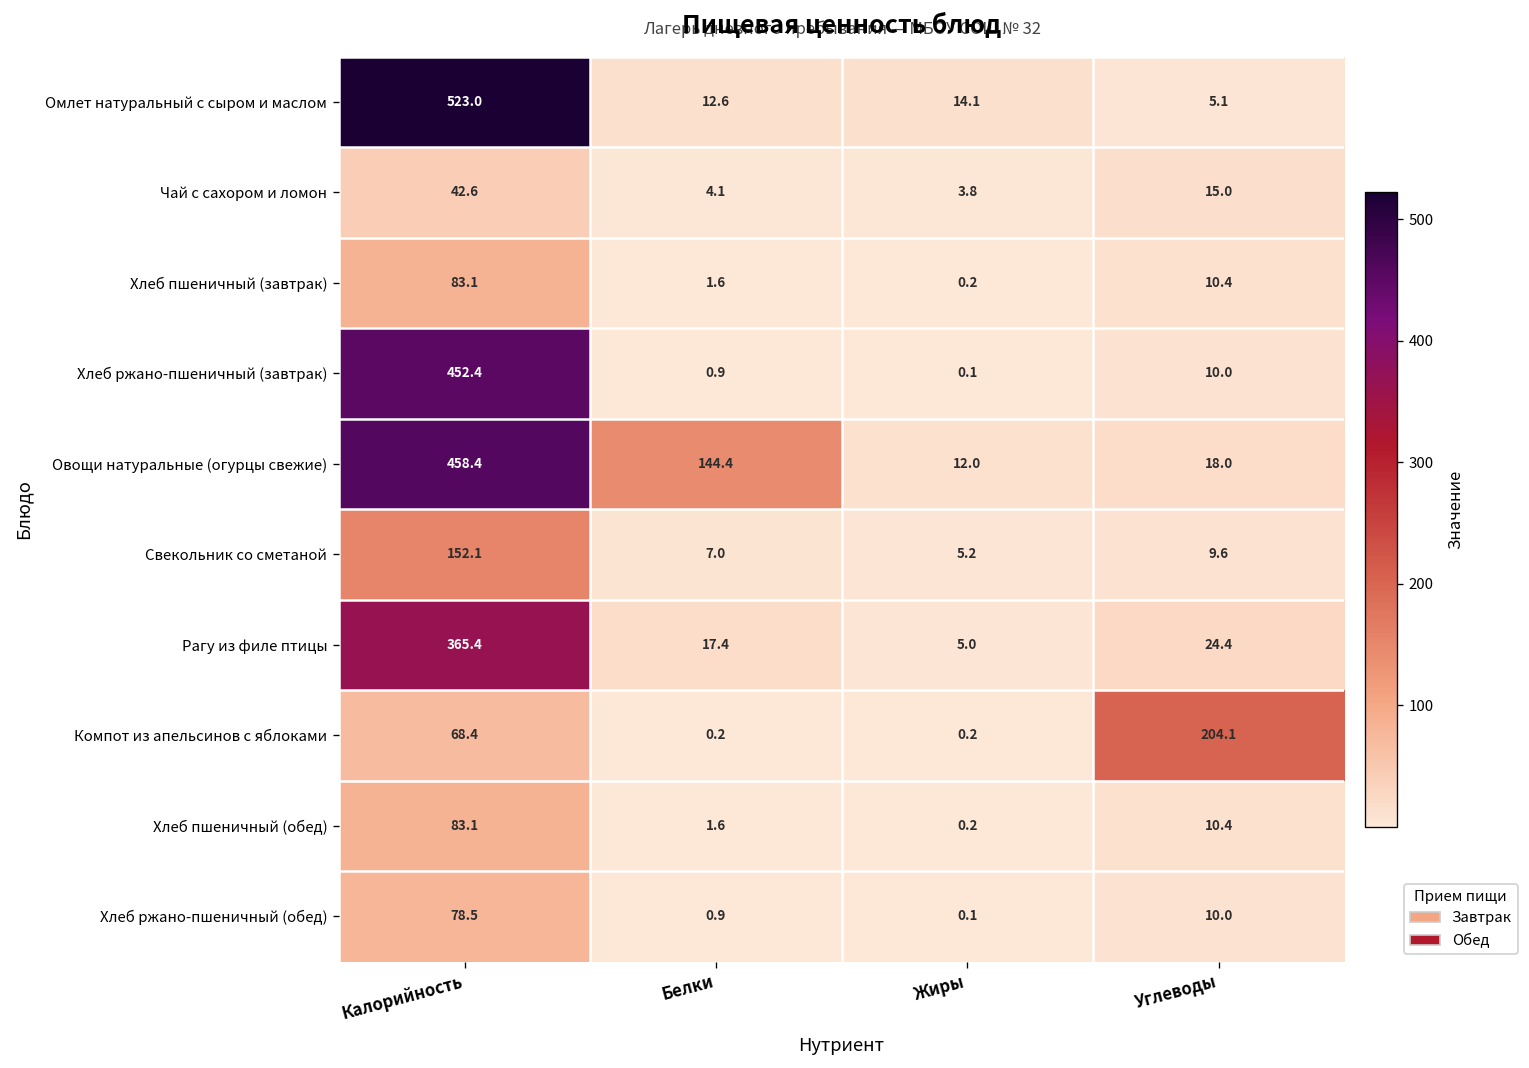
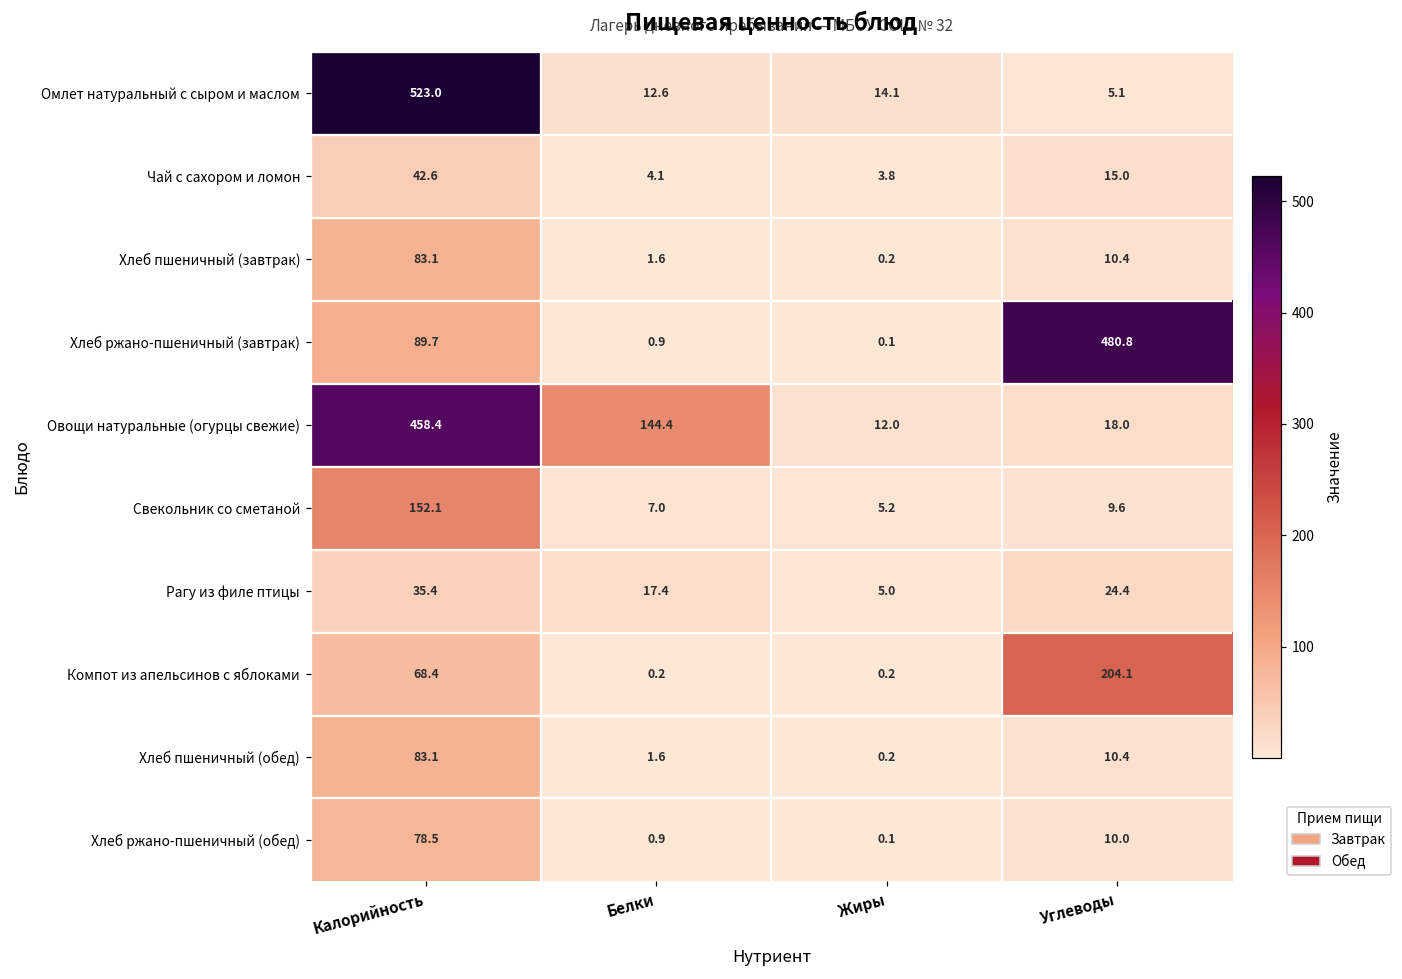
  {
    "Омлет натуральный с сыром и маслом": {
      "Калорийность": 523.0,
      "Белки": 12.6,
      "Жиры": 14.1,
      "Углеводы": 5.1
    },
    "Чай с сахором и ломон": {
      "Калорийность": 42.6,
      "Белки": 4.1,
      "Жиры": 3.8,
      "Углеводы": 15.0
    },
    "Хлеб пшеничный (завтрак)": {
      "Калорийность": 83.1,
      "Белки": 1.6,
      "Жиры": 0.2,
      "Углеводы": 10.4
    },
    "Хлеб ржано-пшеничный (завтрак)": {
-     "Калорийность": 452.4,
+     "Калорийность": 89.7,
      "Белки": 0.9,
      "Жиры": 0.1,
-     "Углеводы": 10.0
+     "Углеводы": 480.8
    },
    "Овощи натуральные (огурцы свежие)": {
      "Калорийность": 458.4,
      "Белки": 144.4,
      "Жиры": 12.0,
      "Углеводы": 18.0
    },
    "Свекольник со сметаной": {
      "Калорийность": 152.1,
      "Белки": 7.0,
      "Жиры": 5.2,
      "Углеводы": 9.6
    },
    "Рагу из филе птицы": {
-     "Калорийность": 365.4,
+     "Калорийность": 35.4,
      "Белки": 17.4,
      "Жиры": 5.0,
      "Углеводы": 24.4
    },
    "Компот из апельсинов с яблоками": {
      "Калорийность": 68.4,
      "Белки": 0.2,
      "Жиры": 0.2,
      "Углеводы": 204.1
    },
    "Хлеб пшеничный (обед)": {
      "Калорийность": 83.1,
      "Белки": 1.6,
      "Жиры": 0.2,
      "Углеводы": 10.4
    },
    "Хлеб ржано-пшеничный (обед)": {
      "Калорийность": 78.5,
      "Белки": 0.9,
      "Жиры": 0.1,
      "Углеводы": 10.0
    }
  }
